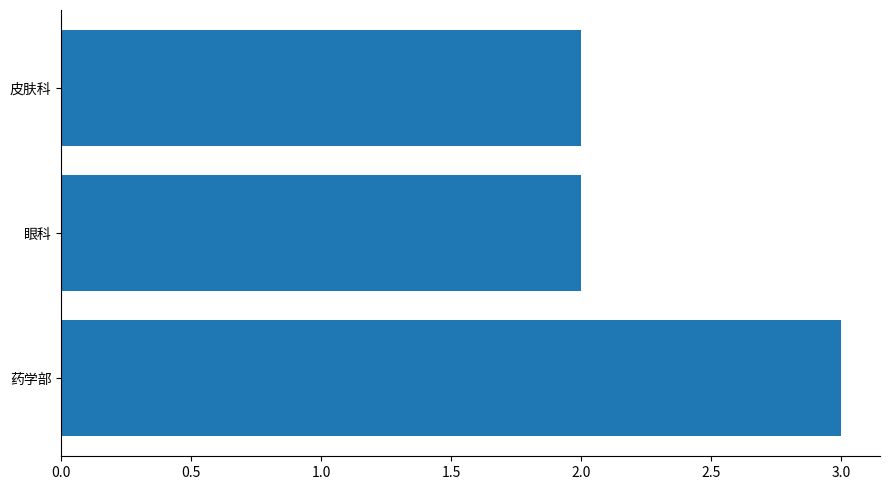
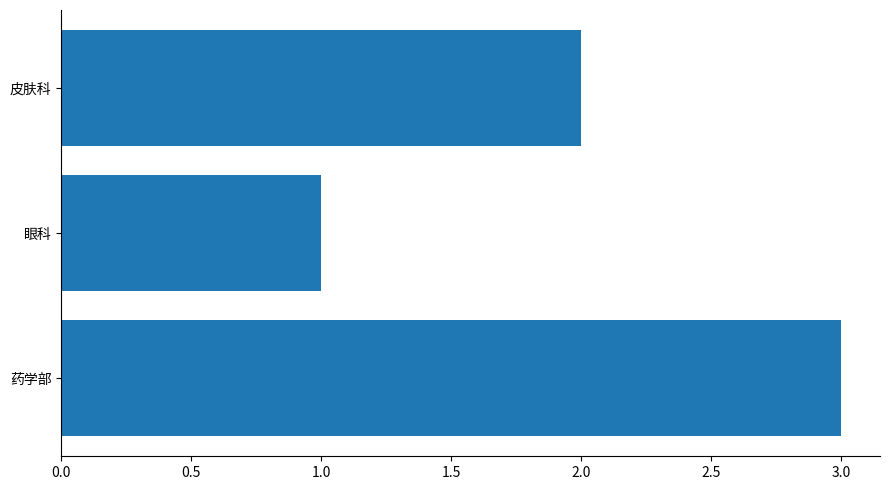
  {
    "皮肤科": 2,
-   "眼科": 2,
+   "眼科": 1,
    "药学部": 3
  }
